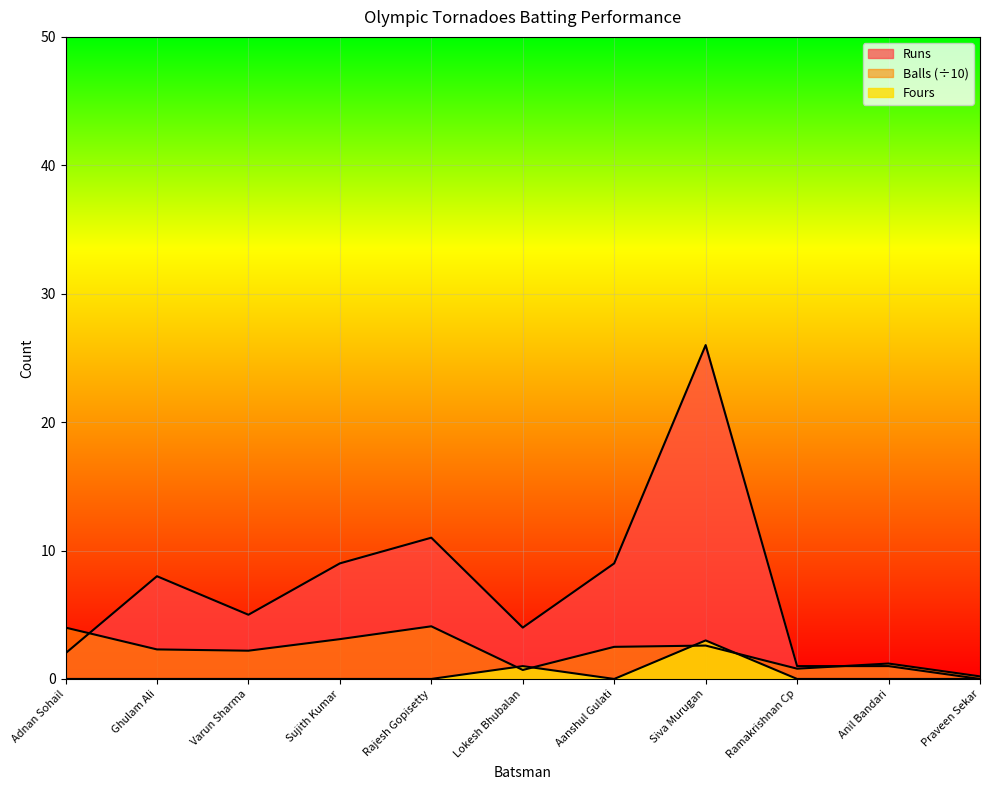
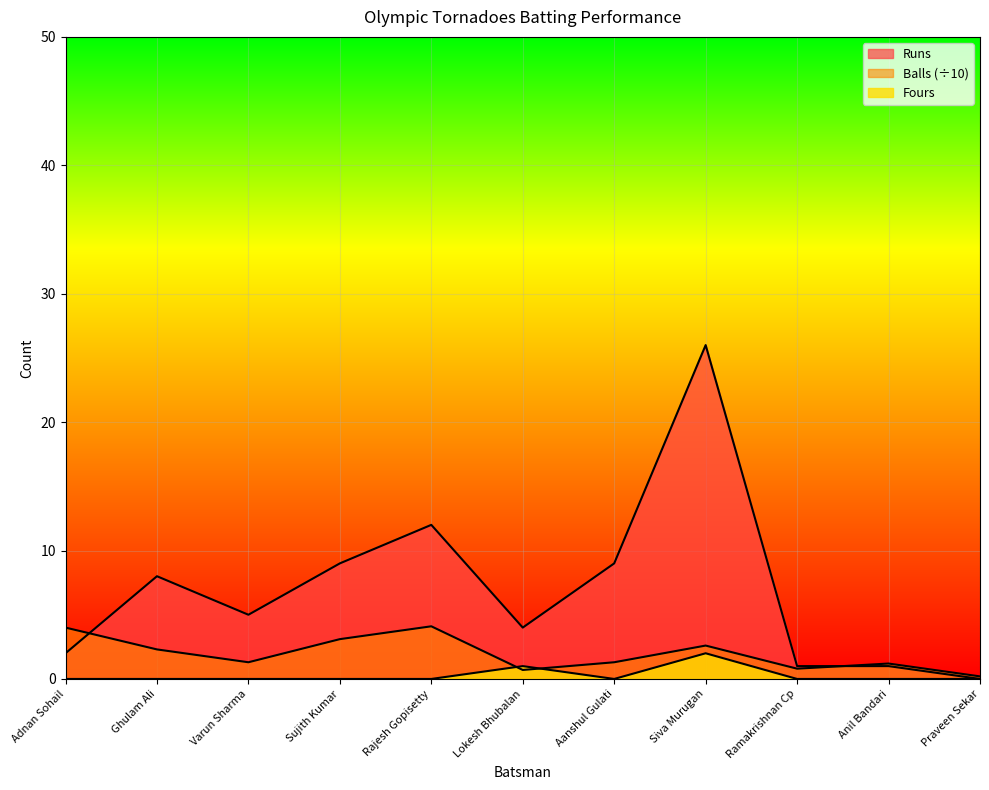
  {
    "Runs": {
      "Adnan Sohail": 2,
      "Ghulam Ali": 8,
      "Varun Sharma": 5,
      "Sujith Kumar": 9,
-     "Rajesh Gopisetty": 11,
+     "Rajesh Gopisetty": 12,
      "Lokesh Bhubalan": 4,
      "Aanshul Gulati": 9,
      "Siva Murugan": 26,
      "Ramakrishnan Cp": 1,
      "Anil Bandari": 1
    },
    "Balls (÷10)": {
      "Adnan Sohail": 4.0,
      "Ghulam Ali": 2.3,
-     "Varun Sharma": 2.2,
+     "Varun Sharma": 1.3,
      "Sujith Kumar": 3.1,
      "Rajesh Gopisetty": 4.1,
      "Lokesh Bhubalan": 0.7,
-     "Aanshul Gulati": 2.5,
+     "Aanshul Gulati": 1.3,
      "Siva Murugan": 2.6,
      "Ramakrishnan Cp": 0.8,
      "Anil Bandari": 1.2,
      "Praveen Sekar": 0.2
    },
    "Fours": {
      "Adnan Sohail": 0,
      "Ghulam Ali": 0,
      "Varun Sharma": 0,
      "Sujith Kumar": 0,
      "Rajesh Gopisetty": 0,
      "Lokesh Bhubalan": 1,
      "Aanshul Gulati": 0,
-     "Siva Murugan": 3,
+     "Siva Murugan": 2,
      "Ramakrishnan Cp": 0,
      "Anil Bandari": 0
    }
  }
